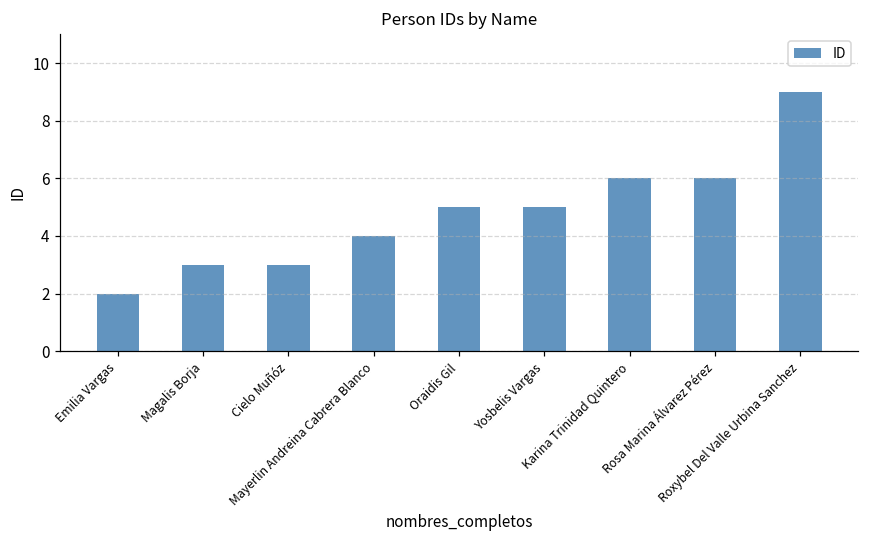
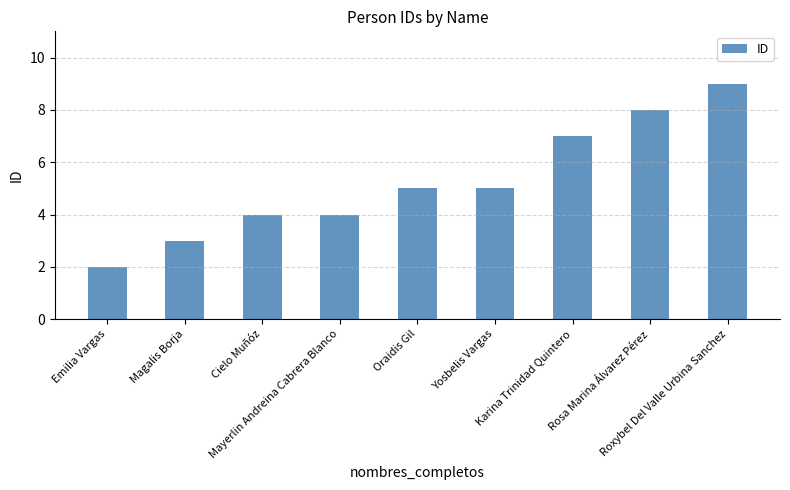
  {
    "Emilia Vargas": 2,
    "Magalis Borja": 3,
-   "Cielo Muñóz": 3,
+   "Cielo Muñóz": 4,
    "Mayerlin Andreina Cabrera Blanco": 4,
    "Oraidis Gil": 5,
    "Yosbelis Vargas": 5,
-   "Karina Trinidad Quintero": 6,
-   "Rosa Marina Álvarez Pérez": 6,
+   "Karina Trinidad Quintero": 7,
+   "Rosa Marina Álvarez Pérez": 8,
    "Roxybel Del Valle Urbina Sanchez": 9
  }
